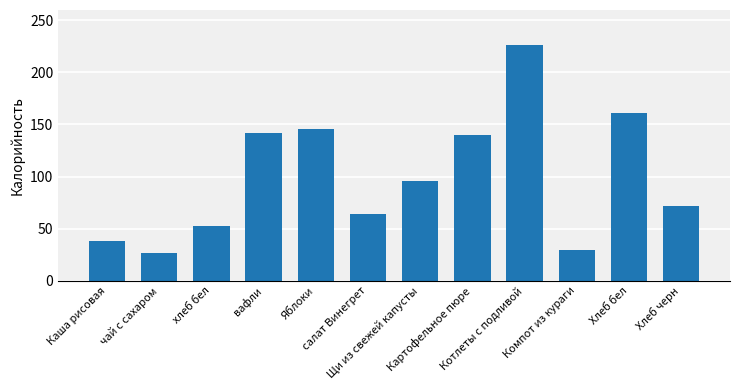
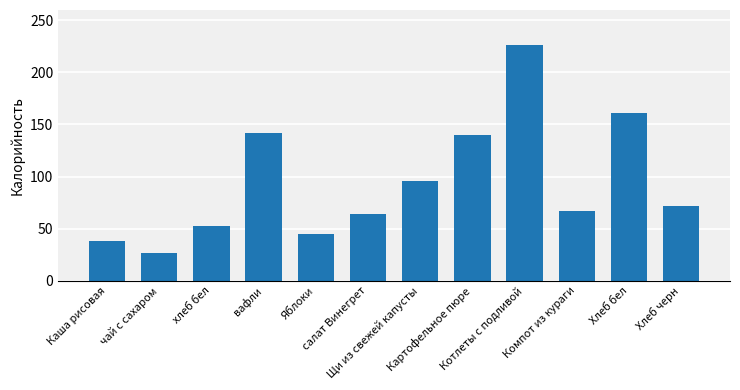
  {
    "Каша рисовая": 38,
    "чай с сахаром": 27,
    "хлеб бел": 52,
    "вафли": 142,
-   "Яблоки": 145,
+   "Яблоки": 44,
    "салат Винегрет": 64,
    "Щи из свежей капусты": 96,
    "Картофельное пюре": 139,
    "Котлеты с подливой": 226,
-   "Компот из кураги": 29,
+   "Компот из кураги": 67,
    "Хлеб бел": 161,
    "Хлеб черн": 71
  }
